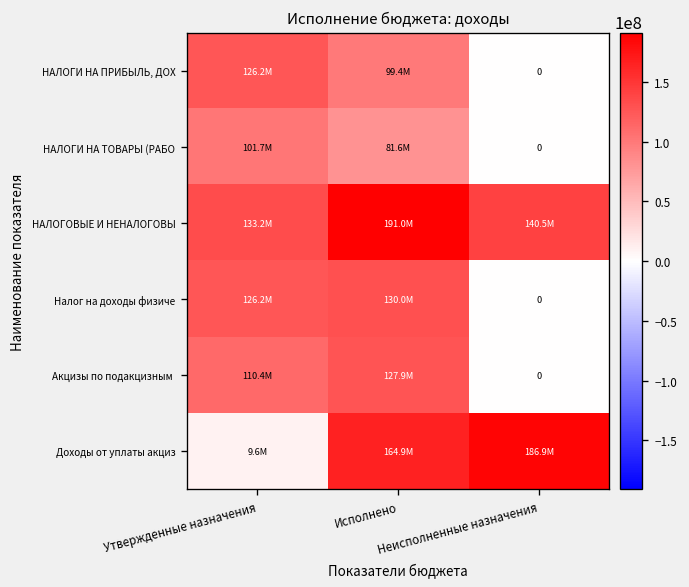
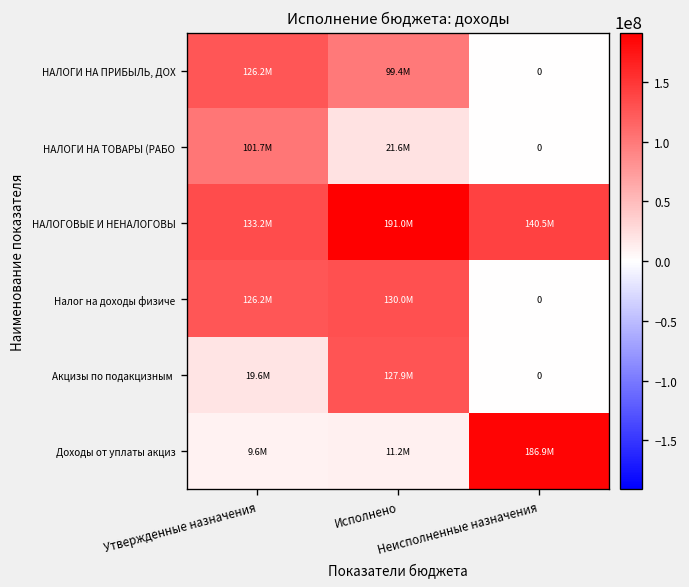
  {
    "НАЛОГИ НА ПРИБЫЛЬ, ДОХ": {
      "Утвержденные назначения": "126.2M",
      "Исполнено": "99.4M",
      "Неисполненные назначения": "0"
    },
    "НАЛОГИ НА ТОВАРЫ (РАБО": {
      "Утвержденные назначения": "101.7M",
-     "Исполнено": "81.6M",
+     "Исполнено": "21.6M",
      "Неисполненные назначения": "0"
    },
    "НАЛОГОВЫЕ И НЕНАЛОГОВЫ": {
      "Утвержденные назначения": "133.2M",
      "Исполнено": "191.0M",
      "Неисполненные назначения": "140.5M"
    },
    "Налог на доходы физиче": {
      "Утвержденные назначения": "126.2M",
      "Исполнено": "130.0M",
      "Неисполненные назначения": "0"
    },
    "Акцизы по подакцизным": {
-     "Утвержденные назначения": "110.4M",
+     "Утвержденные назначения": "19.6M",
      "Исполнено": "127.9M",
      "Неисполненные назначения": "0"
    },
    "Доходы от уплаты акциз": {
      "Утвержденные назначения": "9.6M",
-     "Исполнено": "164.9M",
+     "Исполнено": "11.2M",
      "Неисполненные назначения": "186.9M"
    }
  }
